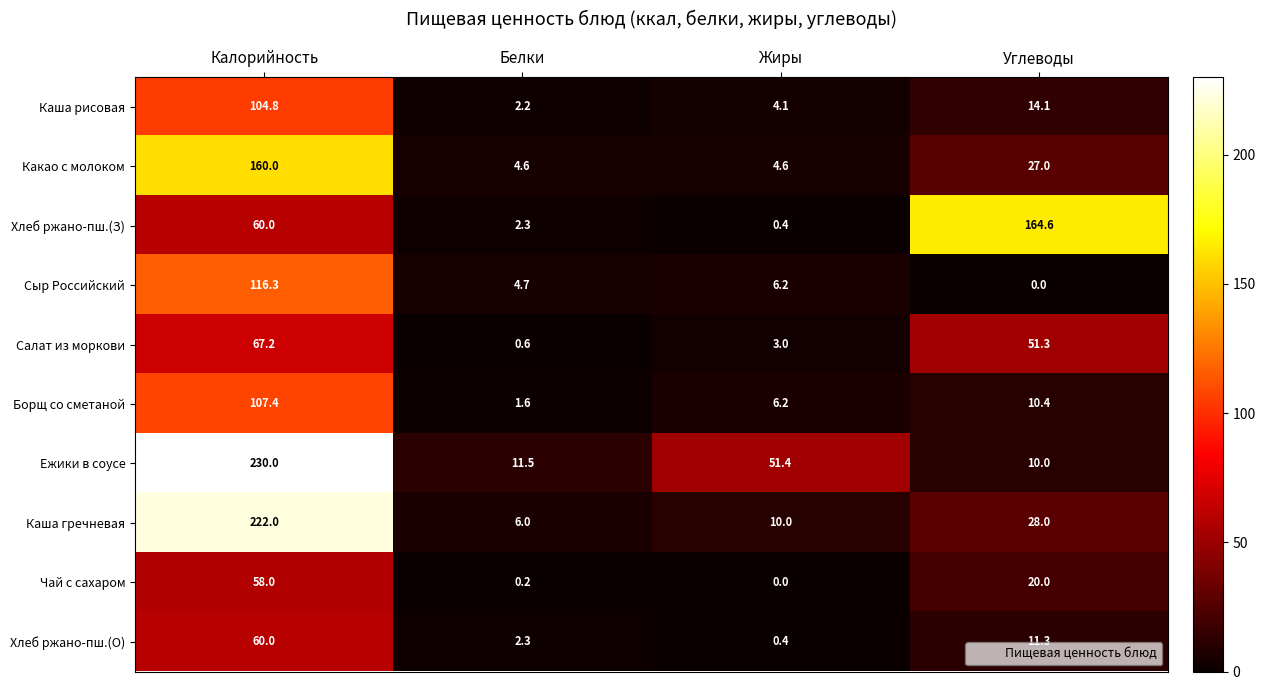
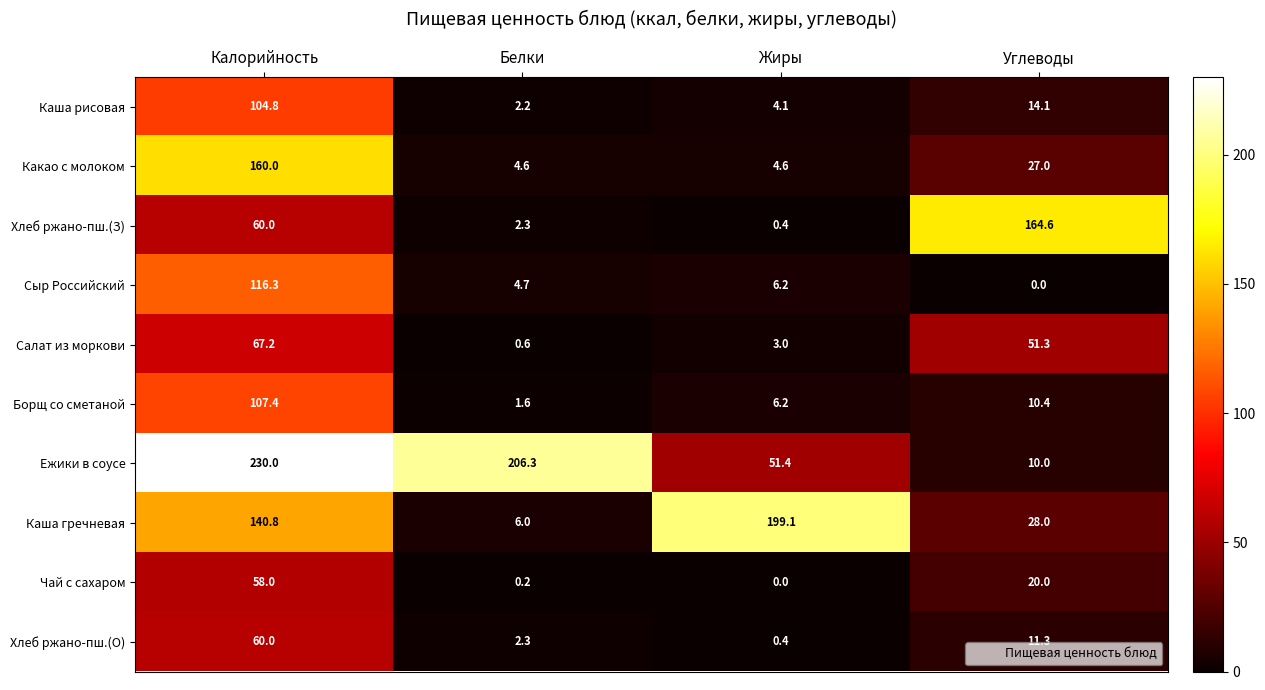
  {
    "Каша рисовая": {
      "Калорийность": 104.8,
      "Белки": 2.2,
      "Жиры": 4.1,
      "Углеводы": 14.1
    },
    "Какао с молоком": {
      "Калорийность": 160.0,
      "Белки": 4.6,
      "Жиры": 4.6,
      "Углеводы": 27.0
    },
    "Хлеб ржано-пш.(З)": {
      "Калорийность": 60.0,
      "Белки": 2.3,
      "Жиры": 0.4,
      "Углеводы": 164.6
    },
    "Сыр Российский": {
      "Калорийность": 116.3,
      "Белки": 4.7,
      "Жиры": 6.2,
      "Углеводы": 0.0
    },
    "Салат из моркови": {
      "Калорийность": 67.2,
      "Белки": 0.6,
      "Жиры": 3.0,
      "Углеводы": 51.3
    },
    "Борщ со сметаной": {
      "Калорийность": 107.4,
      "Белки": 1.6,
      "Жиры": 6.2,
      "Углеводы": 10.4
    },
    "Ежики в соусе": {
      "Калорийность": 230.0,
-     "Белки": 11.5,
+     "Белки": 206.3,
      "Жиры": 51.4,
      "Углеводы": 10.0
    },
    "Каша гречневая": {
-     "Калорийность": 222.0,
+     "Калорийность": 140.8,
      "Белки": 6.0,
-     "Жиры": 10.0,
+     "Жиры": 199.1,
      "Углеводы": 28.0
    },
    "Чай с сахаром": {
      "Калорийность": 58.0,
      "Белки": 0.2,
      "Жиры": 0.0,
      "Углеводы": 20.0
    },
    "Хлеб ржано-пш.(О)": {
      "Калорийность": 60.0,
      "Белки": 2.3,
      "Жиры": 0.4
    }
  }
